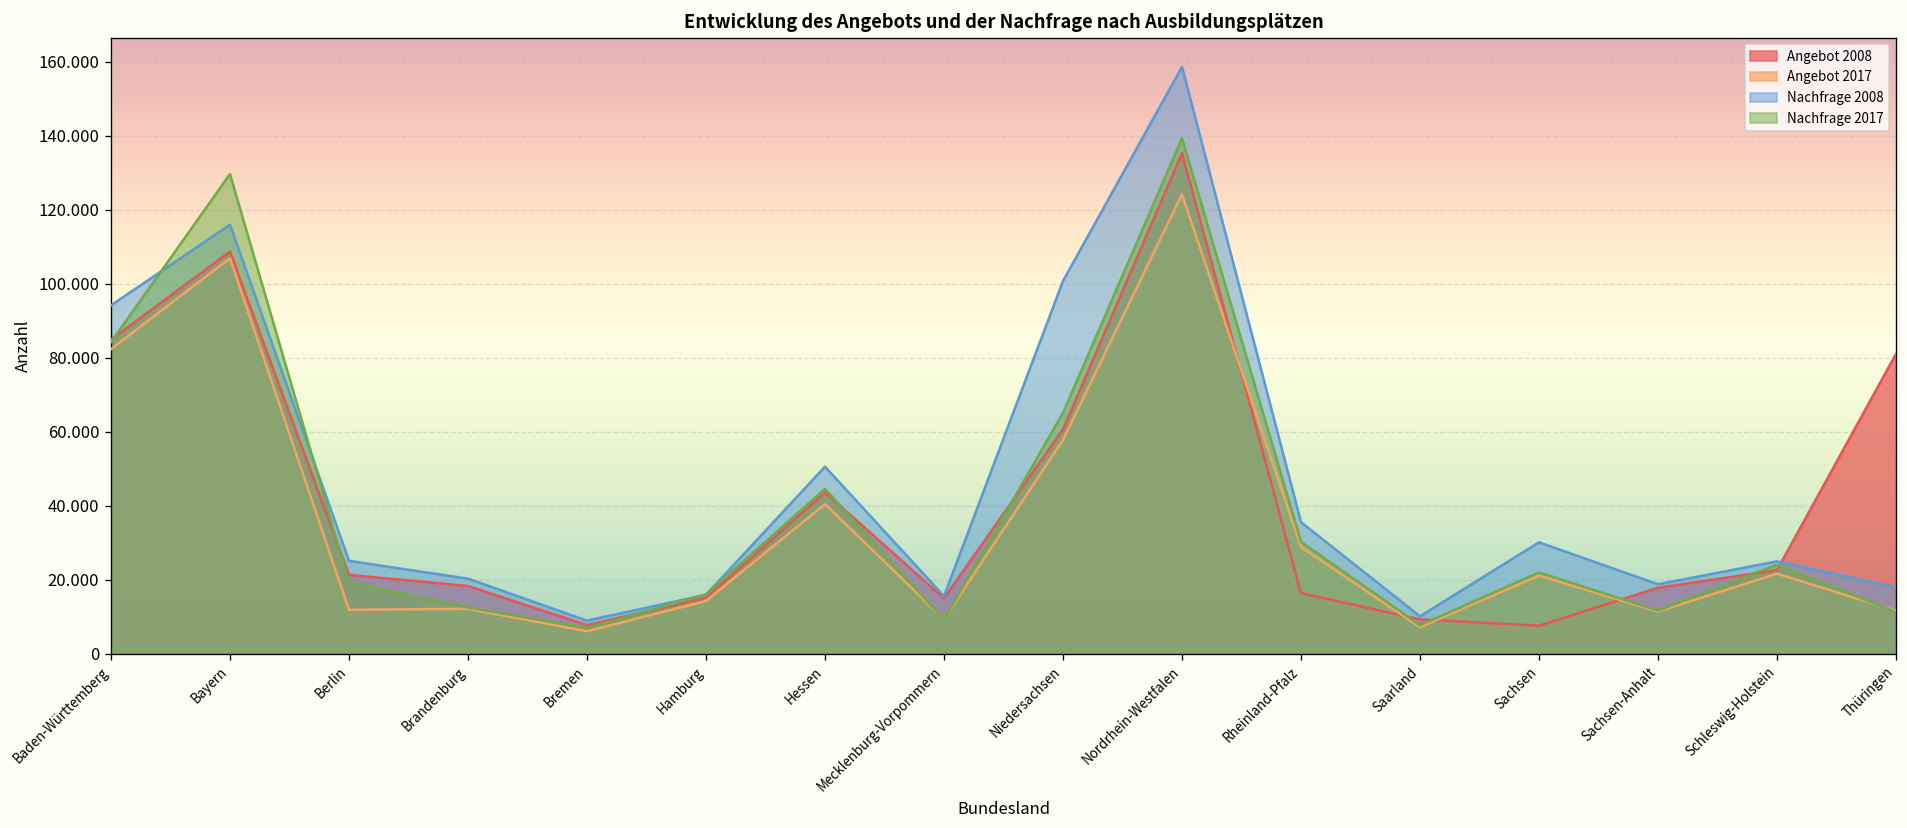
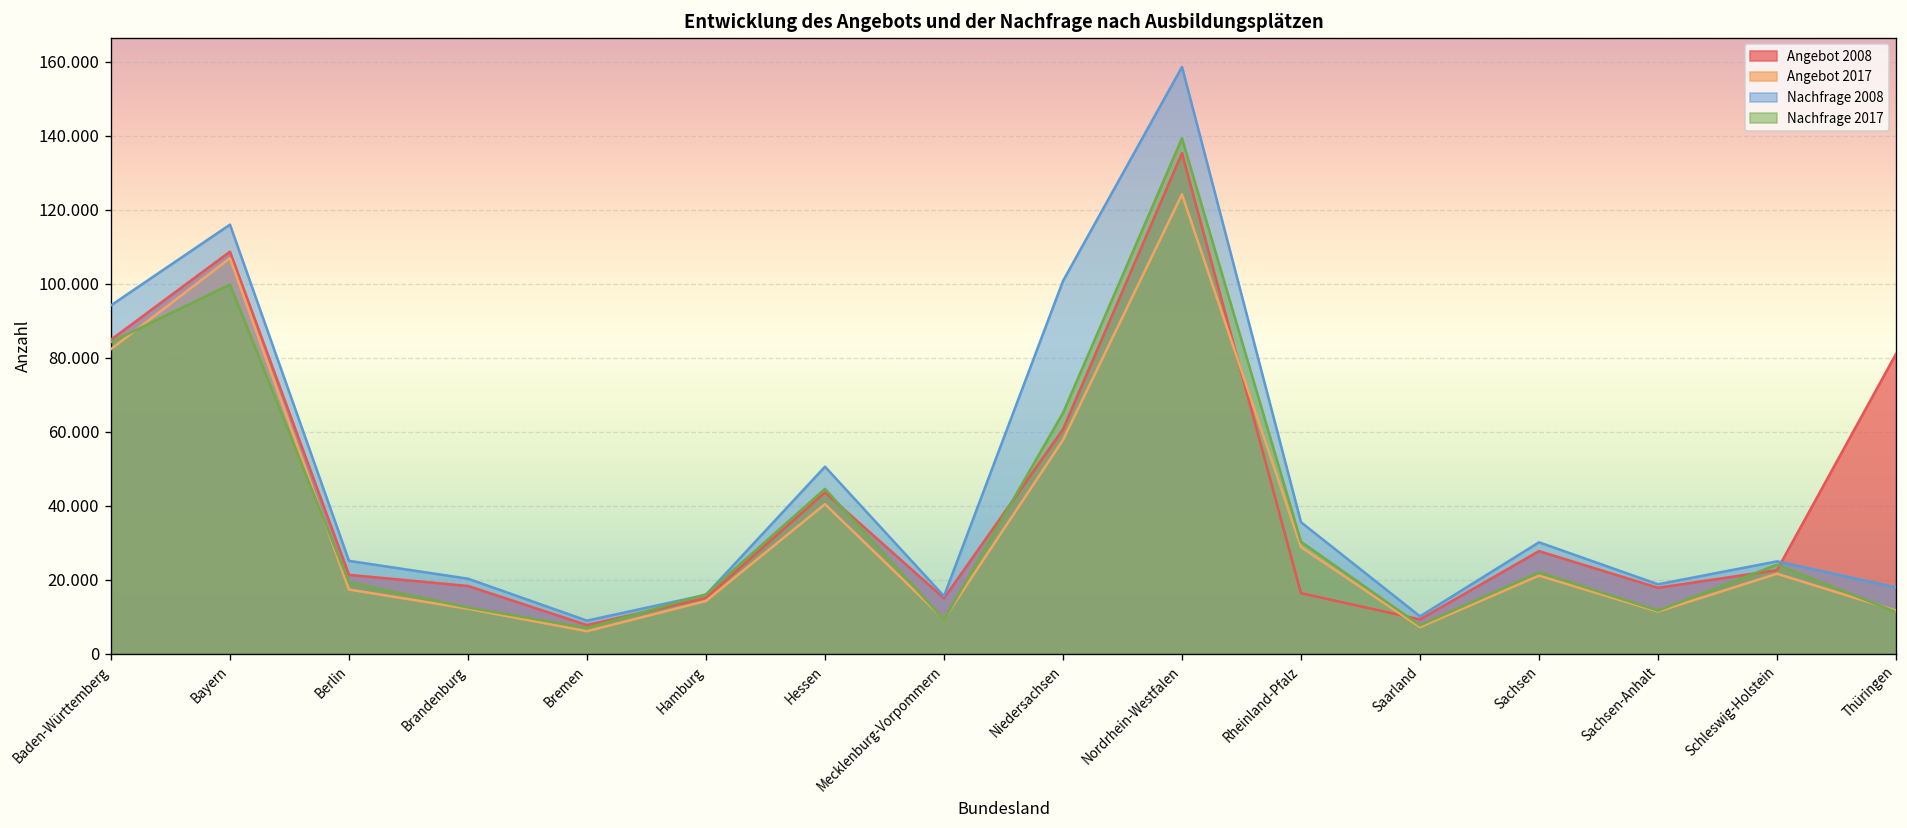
  {
    "Angebot 2008": {
      "Bayern": 109,
      "Berlin": 21,
      "Brandenburg": 18,
      "Hessen": 44,
      "Niedersachsen": 61,
      "Nordrhein-Westfalen": 135,
      "Rheinland-Pfalz": 16,
      "Saarland": 9,
-     "Sachsen": 8,
+     "Sachsen": 28,
      "Sachsen-Anhalt": 18,
      "Schleswig-Holstein": 23,
      "Thüringen": 81
    },
    "Angebot 2017": {
      "Baden-Württemberg": 82,
      "Bayern": 107,
-     "Berlin": 12,
+     "Berlin": 17,
      "Bremen": 6,
      "Hessen": 40,
      "Niedersachsen": 58,
      "Nordrhein-Westfalen": 124,
      "Rheinland-Pfalz": 29,
      "Sachsen": 21,
      "Schleswig-Holstein": 22
    },
    "Nachfrage 2008": {
      "Baden-Württemberg": 94,
      "Bayern": 116,
      "Berlin": 25,
      "Brandenburg": 20,
      "Bremen": 9,
      "Hessen": 51,
      "Niedersachsen": 101,
      "Nordrhein-Westfalen": 159,
      "Rheinland-Pfalz": 36,
      "Saarland": 10,
      "Sachsen": 30,
      "Sachsen-Anhalt": 19,
      "Schleswig-Holstein": 25,
      "Thüringen": 18
    },
    "Nachfrage 2017": {
-     "Bayern": 130,
+     "Bayern": 100,
      "Berlin": 19,
      "Hessen": 45,
      "Niedersachsen": 65,
      "Nordrhein-Westfalen": 139,
      "Rheinland-Pfalz": 30,
      "Sachsen": 22,
      "Schleswig-Holstein": 24
    }
  }
